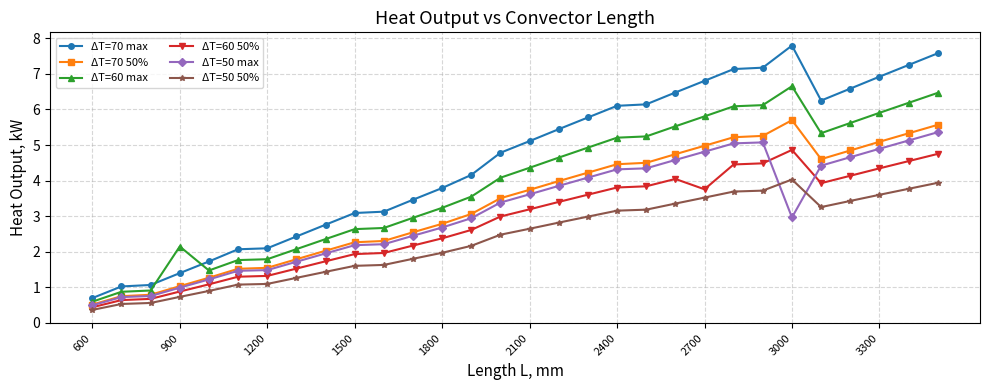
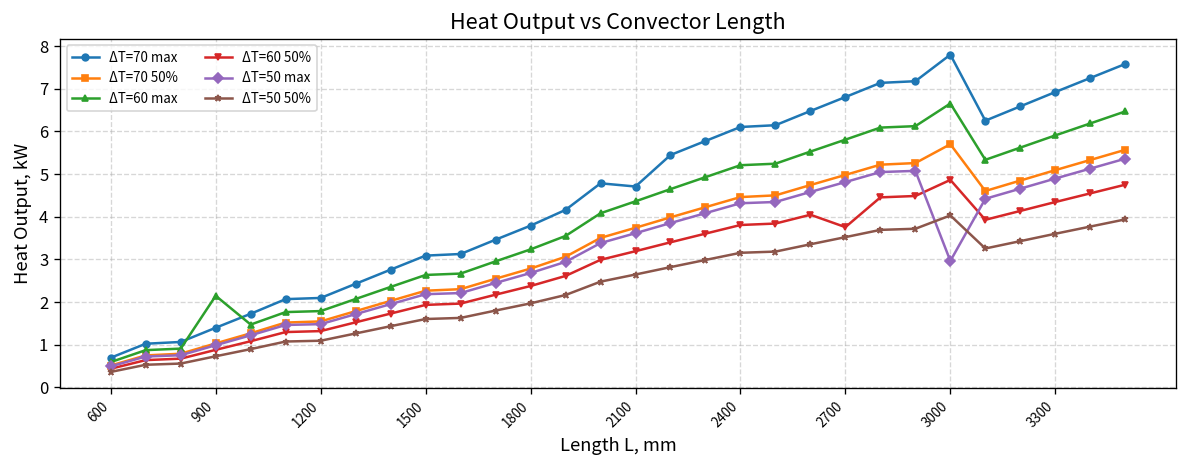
  {
    "ΔT=70 max": {
      "600": 0.7,
      "900": 1.4,
      "1200": 2.1,
      "1500": 3.1,
      "1800": 3.8,
-     "2100": 5.1,
+     "2100": 4.7,
      "2400": 6.1,
      "2700": 6.8,
      "3000": 7.8,
      "3300": 6.9
    },
    "ΔT=70 50%": {
      "1500": 2.3,
      "1800": 2.8,
      "2100": 3.7,
      "2400": 4.5,
      "2700": 5.0,
      "3000": 5.7,
      "3300": 5.1
    },
    "ΔT=60 max": {
      "600": 0.6,
      "900": 2.1,
      "1200": 1.8,
      "1500": 2.6,
      "1800": 3.2,
      "2100": 4.4,
      "2400": 5.2,
      "2700": 5.8,
      "3000": 6.7,
      "3300": 5.9
    },
    "ΔT=60 50%": {
      "900": 0.9,
      "1200": 1.3,
      "1500": 1.9,
      "1800": 2.4,
      "2100": 3.2,
      "2400": 3.8,
      "2700": 3.8,
      "3000": 4.9,
      "3300": 4.3
    },
    "ΔT=50 max": {
      "1500": 2.2,
      "1800": 2.7,
      "2100": 3.6,
      "2400": 4.3,
      "2700": 4.8,
      "3000": 3.0,
      "3300": 4.9
    },
    "ΔT=50 50%": {
      "600": 0.4,
      "900": 0.7,
      "1200": 1.1,
      "1500": 1.6,
      "1800": 2.0,
      "2100": 2.6,
      "2400": 3.2,
      "2700": 3.5,
      "3000": 4.0,
      "3300": 3.6
    }
  }
